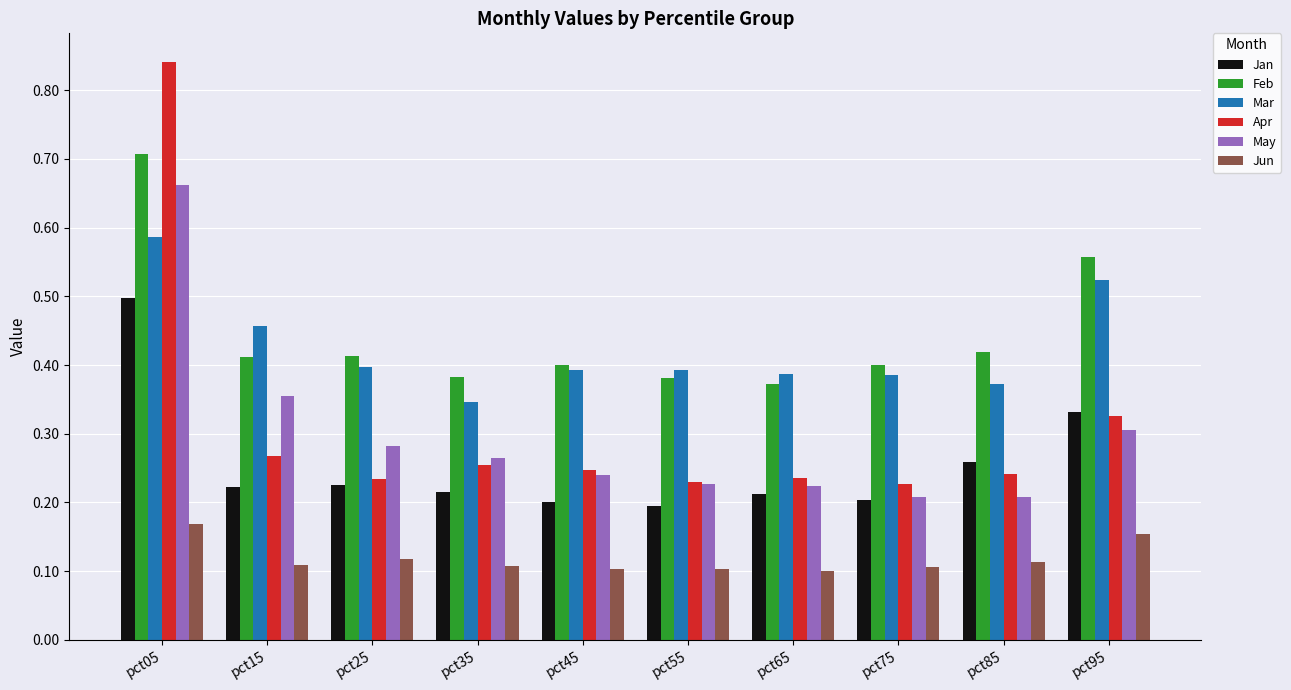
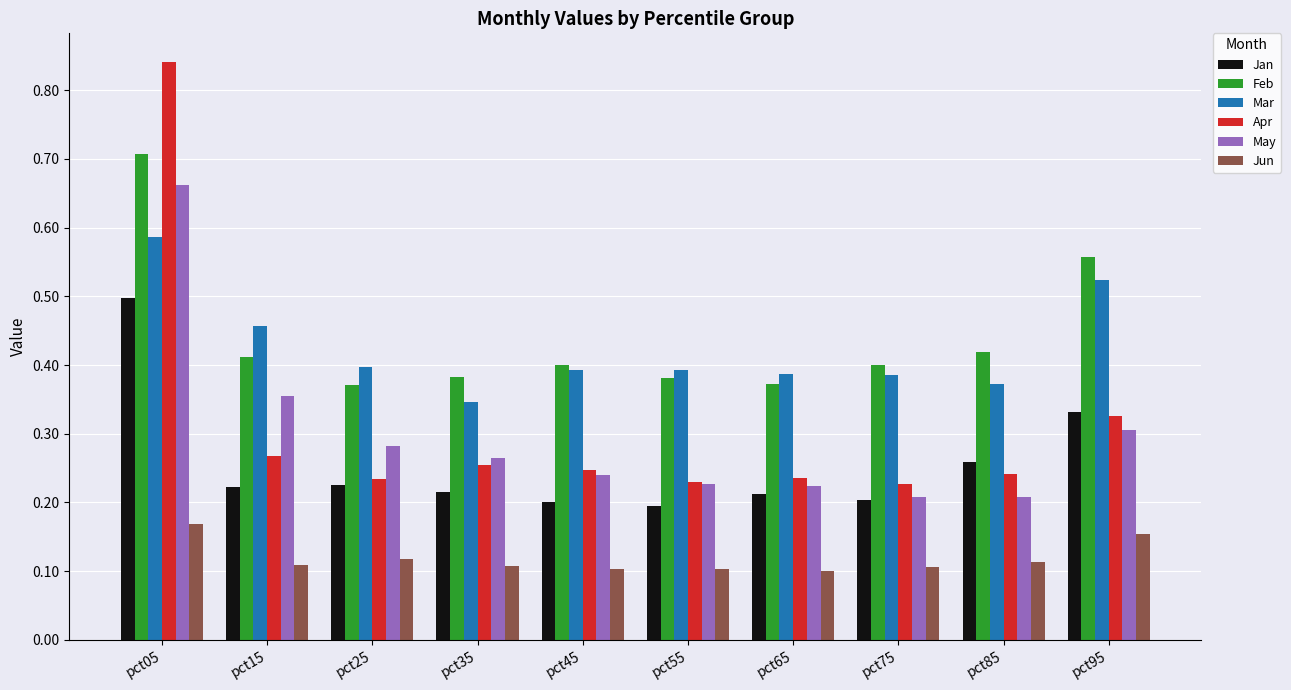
  {
    "Jan": {
      "pct05": 0.50,
      "pct15": 0.22,
      "pct25": 0.23,
      "pct35": 0.22,
      "pct45": 0.20,
      "pct55": 0.19,
      "pct65": 0.21,
      "pct75": 0.20,
      "pct85": 0.26,
      "pct95": 0.33
    },
    "Feb": {
      "pct05": 0.71,
      "pct15": 0.41,
-     "pct25": 0.41,
+     "pct25": 0.37,
      "pct35": 0.38,
      "pct45": 0.40,
      "pct55": 0.38,
      "pct65": 0.37,
      "pct75": 0.40,
      "pct85": 0.42,
      "pct95": 0.56
    },
    "Mar": {
      "pct05": 0.59,
      "pct15": 0.46,
      "pct25": 0.40,
      "pct35": 0.35,
      "pct45": 0.39,
      "pct55": 0.39,
      "pct65": 0.39,
      "pct75": 0.39,
      "pct85": 0.37,
      "pct95": 0.52
    },
    "Apr": {
      "pct05": 0.84,
      "pct15": 0.27,
      "pct25": 0.23,
      "pct35": 0.25,
      "pct45": 0.25,
      "pct55": 0.23,
      "pct65": 0.24,
      "pct75": 0.23,
      "pct85": 0.24,
      "pct95": 0.33
    },
    "May": {
      "pct05": 0.66,
      "pct15": 0.36,
      "pct25": 0.28,
      "pct35": 0.26,
      "pct45": 0.24,
      "pct55": 0.23,
      "pct65": 0.22,
      "pct75": 0.21,
      "pct85": 0.21,
      "pct95": 0.31
    },
    "Jun": {
      "pct05": 0.17,
      "pct15": 0.11,
      "pct25": 0.12,
      "pct35": 0.11,
      "pct45": 0.10,
      "pct55": 0.10,
      "pct65": 0.10,
      "pct75": 0.11,
      "pct85": 0.11,
      "pct95": 0.15
    }
  }
